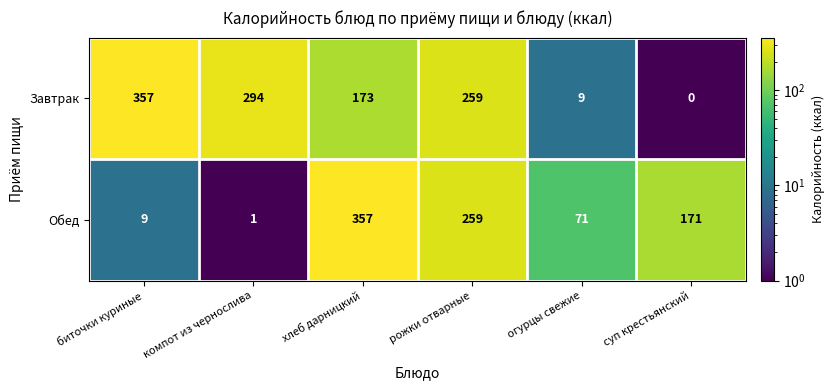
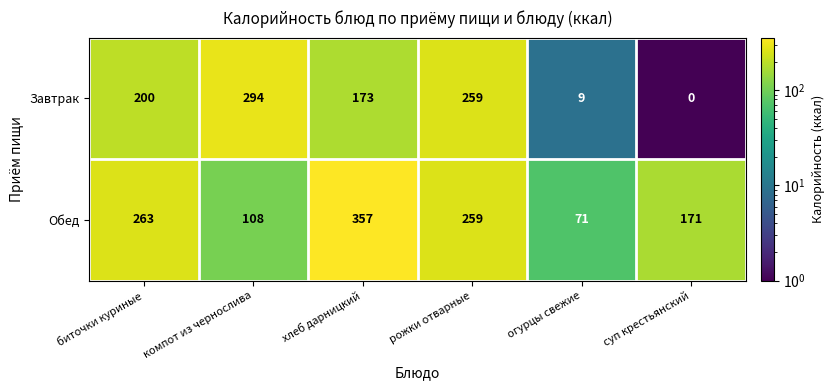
  {
    "Завтрак": {
-     "биточки куриные": 357,
+     "биточки куриные": 200,
      "компот из чернослива": 294,
      "хлеб дарницкий": 173,
      "рожки отварные": 259,
      "огурцы свежие": 9,
      "суп крестьянский": 0
    },
    "Обед": {
-     "биточки куриные": 9,
-     "компот из чернослива": 1,
+     "биточки куриные": 263,
+     "компот из чернослива": 108,
      "хлеб дарницкий": 357,
      "рожки отварные": 259,
      "огурцы свежие": 71,
      "суп крестьянский": 171
    }
  }
